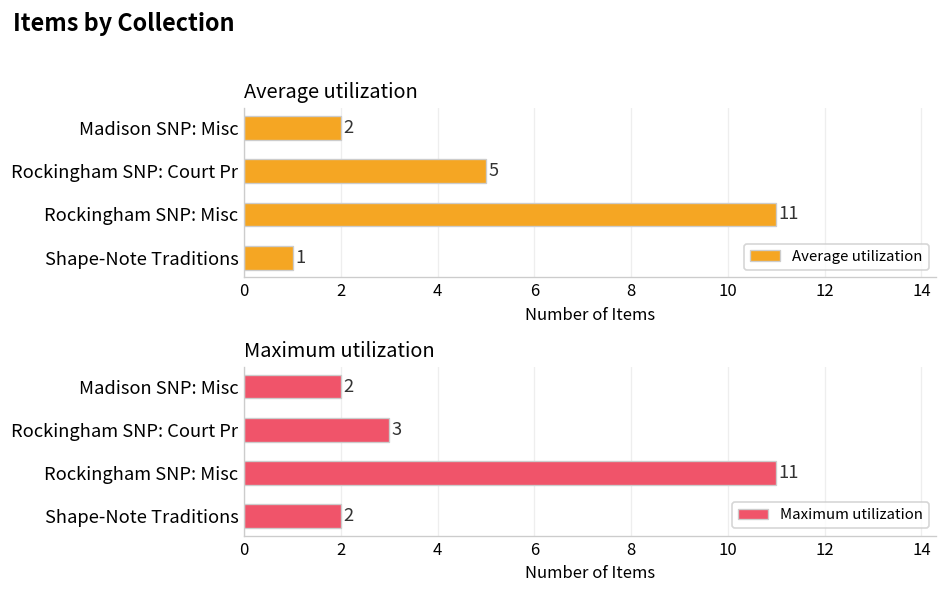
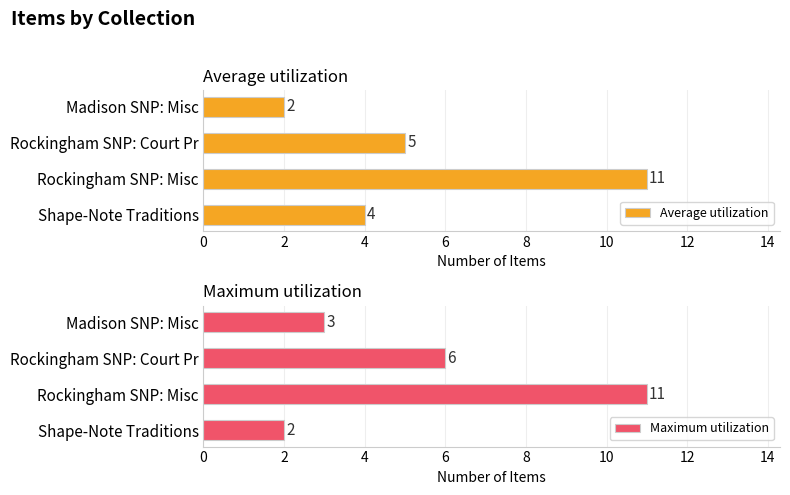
  {
    "Average utilization": {
      "Madison SNP: Misc": 2,
      "Rockingham SNP: Court Pr": 5,
      "Rockingham SNP: Misc": 11,
-     "Shape-Note Traditions": 1
+     "Shape-Note Traditions": 4
    },
    "Maximum utilization": {
-     "Madison SNP: Misc": 2,
-     "Rockingham SNP: Court Pr": 3,
+     "Madison SNP: Misc": 3,
+     "Rockingham SNP: Court Pr": 6,
      "Rockingham SNP: Misc": 11,
      "Shape-Note Traditions": 2
    }
  }
